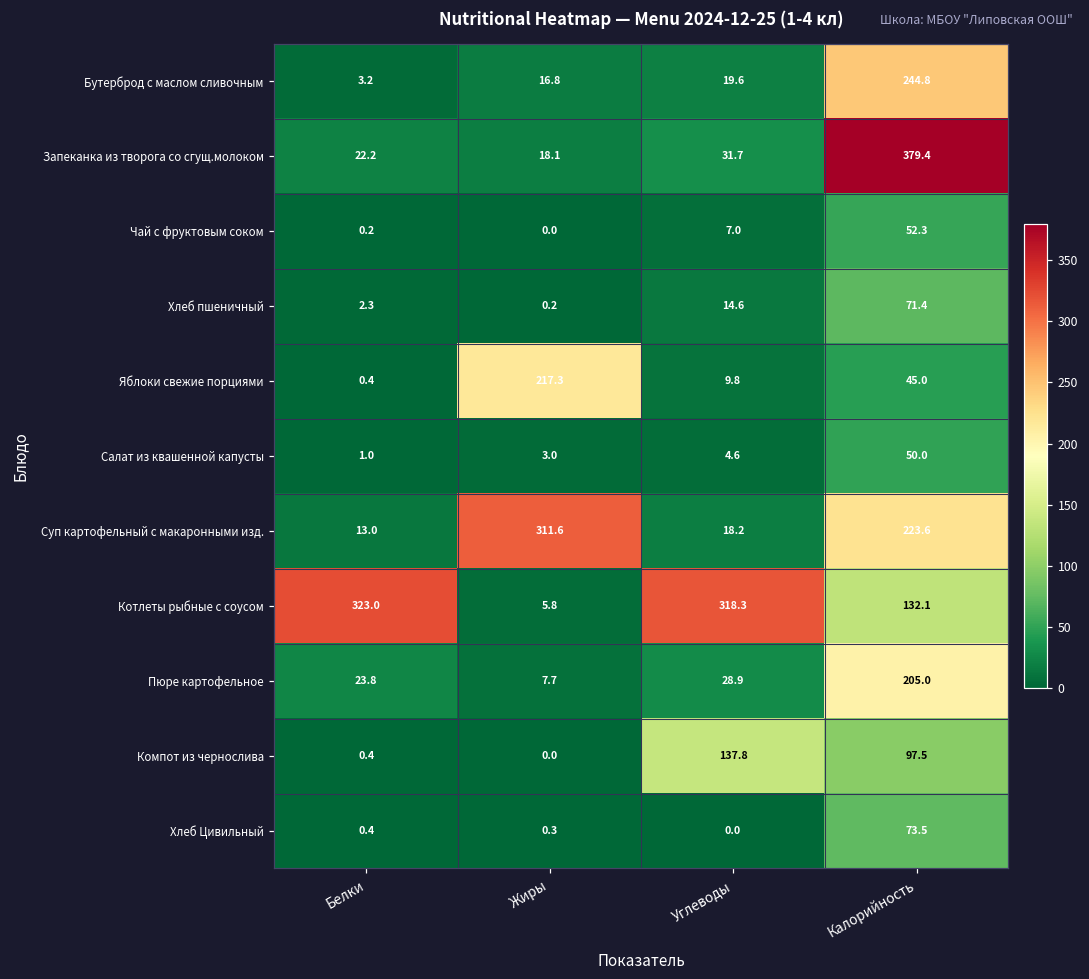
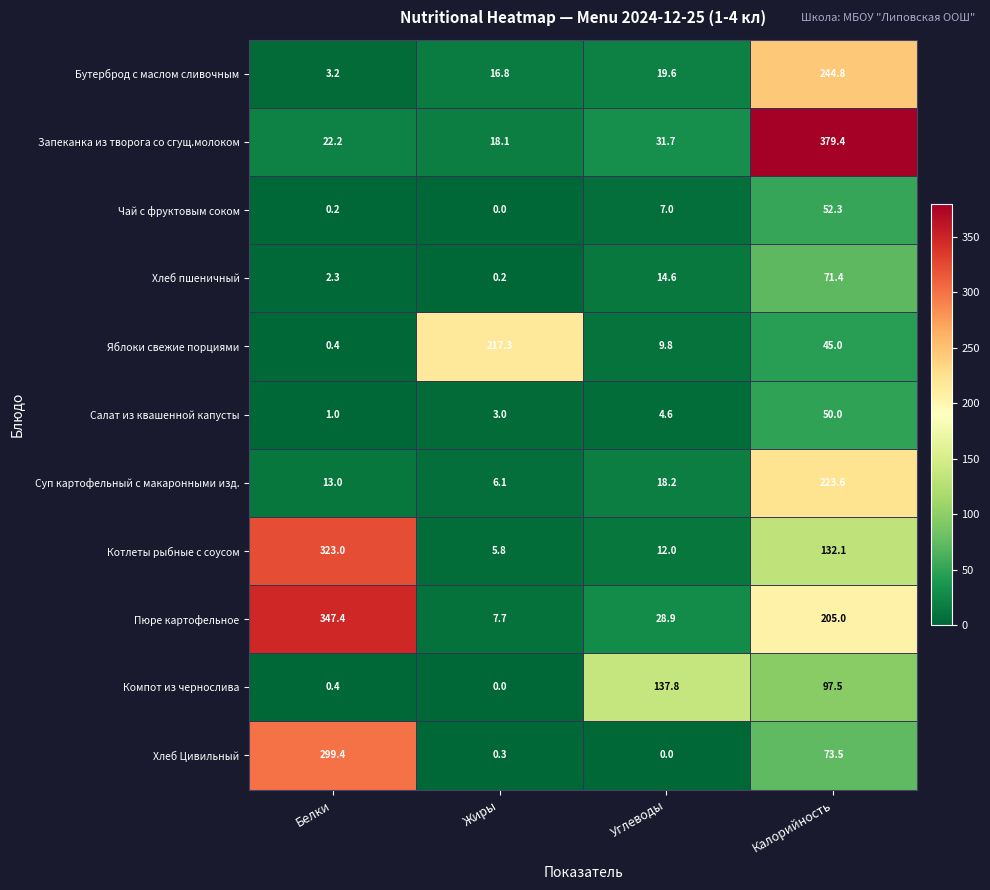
  {
    "Бутерброд с маслом сливочным": {
      "Белки": 3.2,
      "Жиры": 16.8,
      "Углеводы": 19.6,
      "Калорийность": 244.8
    },
    "Запеканка из творога со сгущ.молоком": {
      "Белки": 22.2,
      "Жиры": 18.1,
      "Углеводы": 31.7,
      "Калорийность": 379.4
    },
    "Чай с фруктовым соком": {
      "Белки": 0.2,
      "Жиры": 0.0,
      "Углеводы": 7.0,
      "Калорийность": 52.3
    },
    "Хлеб пшеничный": {
      "Белки": 2.3,
      "Жиры": 0.2,
      "Углеводы": 14.6,
      "Калорийность": 71.4
    },
    "Яблоки свежие порциями": {
      "Белки": 0.4,
      "Жиры": 217.3,
      "Углеводы": 9.8,
      "Калорийность": 45.0
    },
    "Салат из квашенной капусты": {
      "Белки": 1.0,
      "Жиры": 3.0,
      "Углеводы": 4.6,
      "Калорийность": 50.0
    },
    "Суп картофельный с макаронными изд.": {
      "Белки": 13.0,
-     "Жиры": 311.6,
+     "Жиры": 6.1,
      "Углеводы": 18.2,
      "Калорийность": 223.6
    },
    "Котлеты рыбные с соусом": {
      "Белки": 323.0,
      "Жиры": 5.8,
-     "Углеводы": 318.3,
+     "Углеводы": 12.0,
      "Калорийность": 132.1
    },
    "Пюре картофельное": {
-     "Белки": 23.8,
+     "Белки": 347.4,
      "Жиры": 7.7,
      "Углеводы": 28.9,
      "Калорийность": 205.0
    },
    "Компот из чернослива": {
      "Белки": 0.4,
      "Жиры": 0.0,
      "Углеводы": 137.8,
      "Калорийность": 97.5
    },
    "Хлеб Цивильный": {
-     "Белки": 0.4,
+     "Белки": 299.4,
      "Жиры": 0.3,
      "Углеводы": 0.0,
      "Калорийность": 73.5
    }
  }
